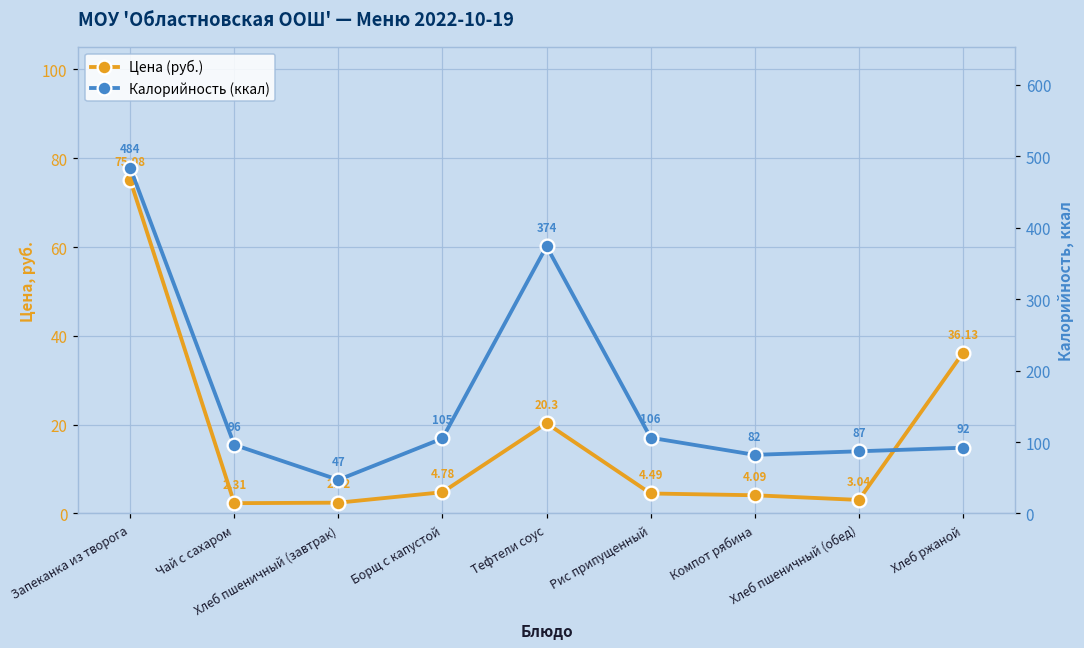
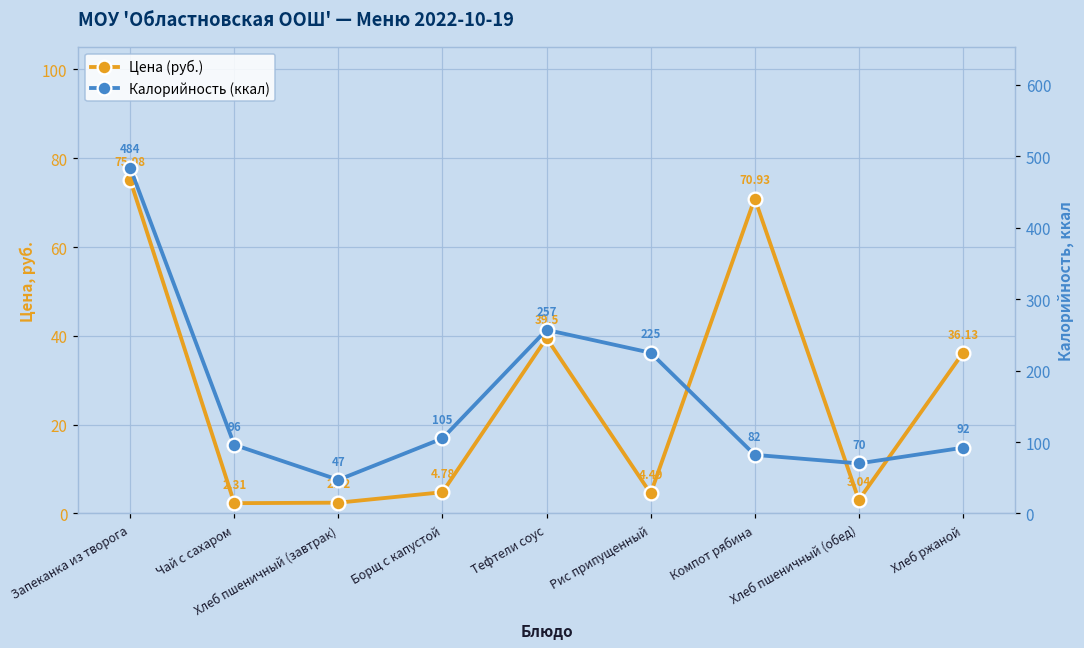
  {
    "Цена (руб.)": {
      "Чай с сахаром": 2.31,
      "Борщ с капустой": 4.78,
-     "Тефтели соус": 20.3,
+     "Тефтели соус": 39.5,
      "Рис припущенный": 4.49,
-     "Компот рябина": 4.09,
+     "Компот рябина": 70.93,
      "Хлеб пшеничный (обед)": 3.04,
      "Хлеб ржаной": 36.13
    },
    "Калорийность (ккал)": {
      "Запеканка из творога": 484,
      "Чай с сахаром": 96,
      "Хлеб пшеничный (завтрак)": 47,
      "Борщ с капустой": 105,
-     "Тефтели соус": 374,
-     "Рис припущенный": 106,
+     "Тефтели соус": 257,
+     "Рис припущенный": 225,
      "Компот рябина": 82,
-     "Хлеб пшеничный (обед)": 87,
+     "Хлеб пшеничный (обед)": 70,
      "Хлеб ржаной": 92
    }
  }
